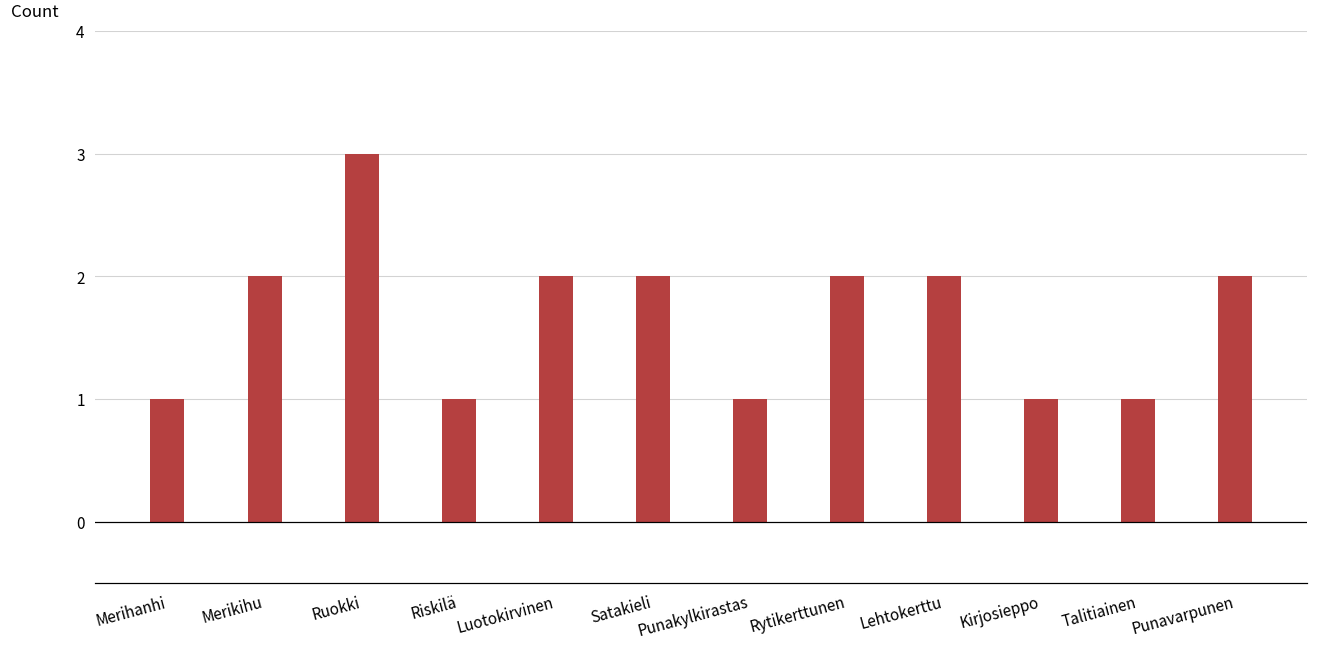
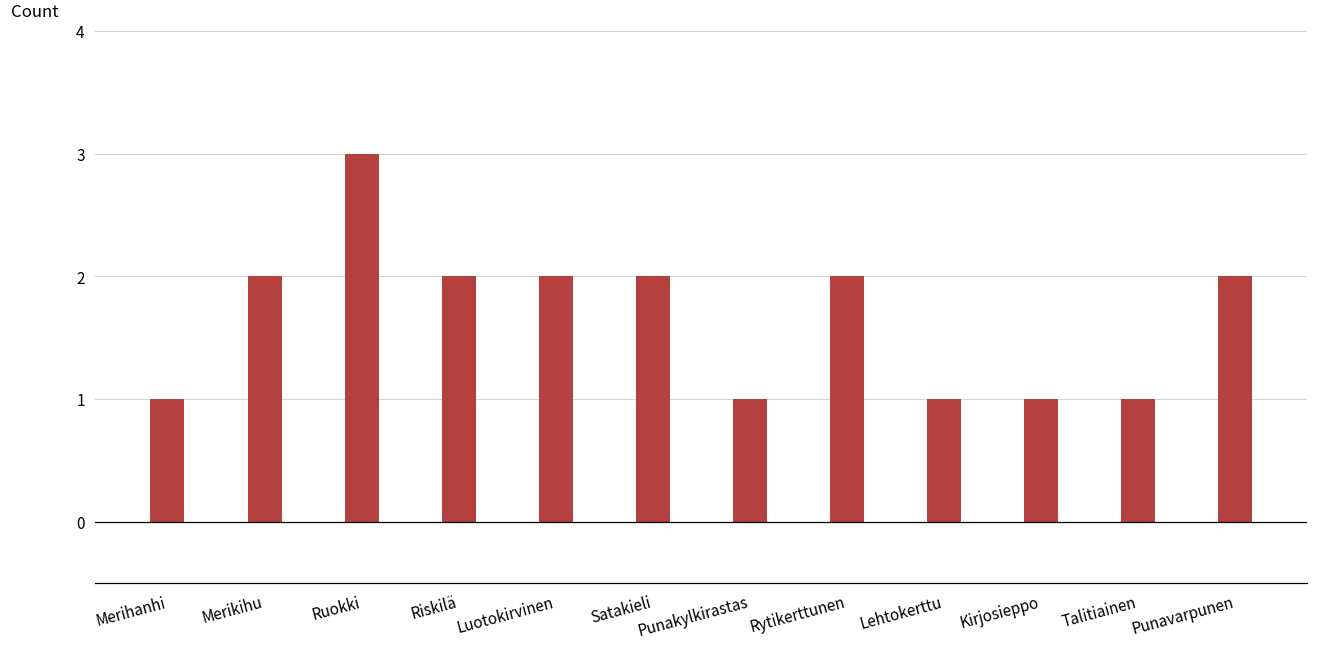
  {
    "Merihanhi": 1,
    "Merikihu": 2,
    "Ruokki": 3,
-   "Riskilä": 1,
+   "Riskilä": 2,
    "Luotokirvinen": 2,
    "Satakieli": 2,
    "Punakylkirastas": 1,
    "Rytikerttunen": 2,
-   "Lehtokerttu": 2,
+   "Lehtokerttu": 1,
    "Kirjosieppo": 1,
    "Talitiainen": 1,
    "Punavarpunen": 2
  }
